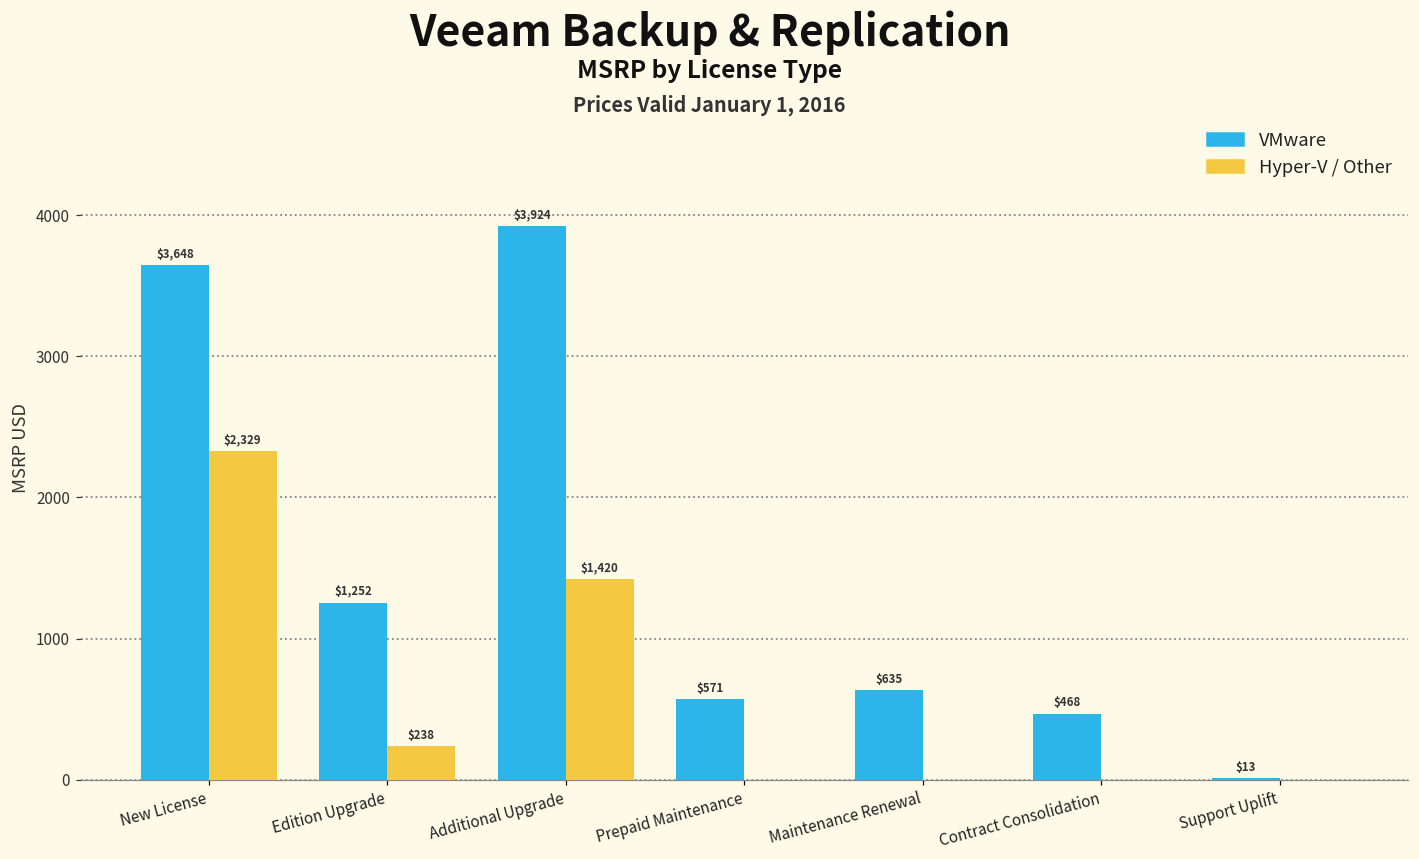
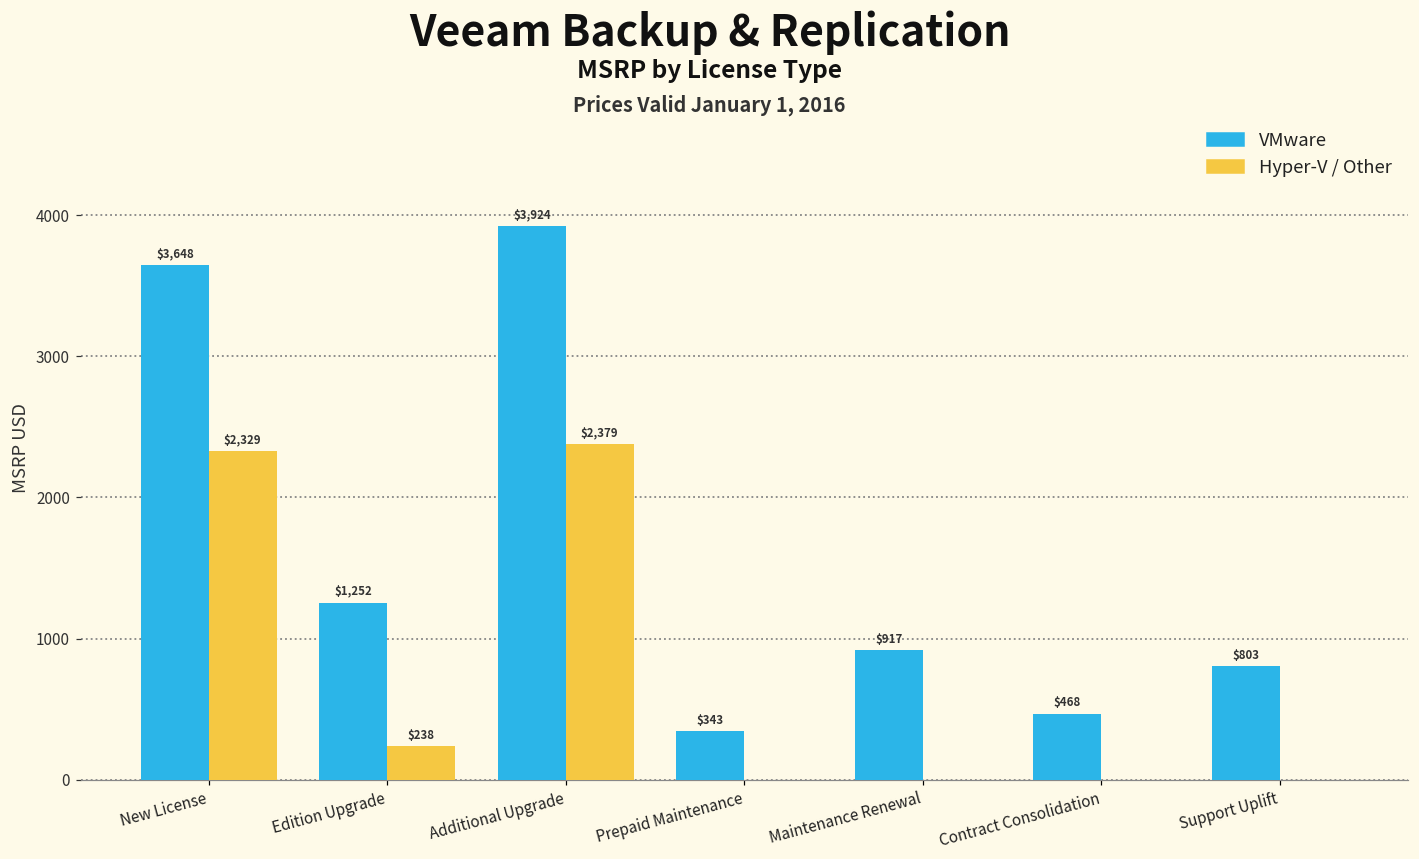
  {
    "VMware": {
      "New License": "$3,648",
      "Edition Upgrade": "$1,252",
      "Additional Upgrade": "$3,924",
-     "Prepaid Maintenance": "$571",
-     "Maintenance Renewal": "$635",
+     "Prepaid Maintenance": "$343",
+     "Maintenance Renewal": "$917",
      "Contract Consolidation": "$468",
-     "Support Uplift": "$13"
+     "Support Uplift": "$803"
    },
    "Hyper-V / Other": {
      "New License": "$2,329",
      "Edition Upgrade": "$238",
-     "Additional Upgrade": "$1,420"
+     "Additional Upgrade": "$2,379"
    }
  }
